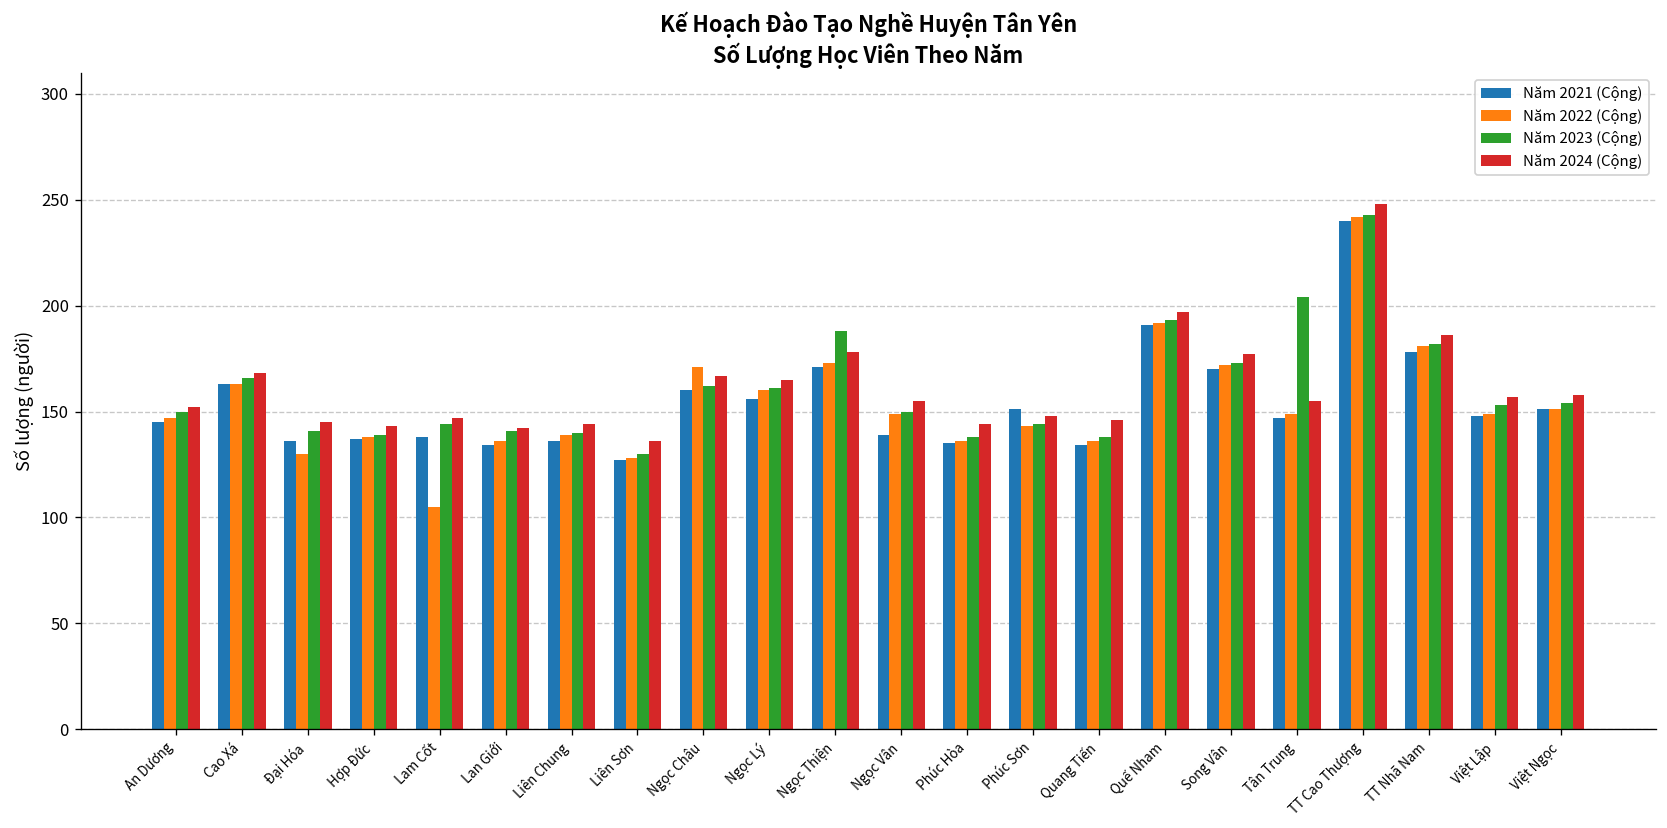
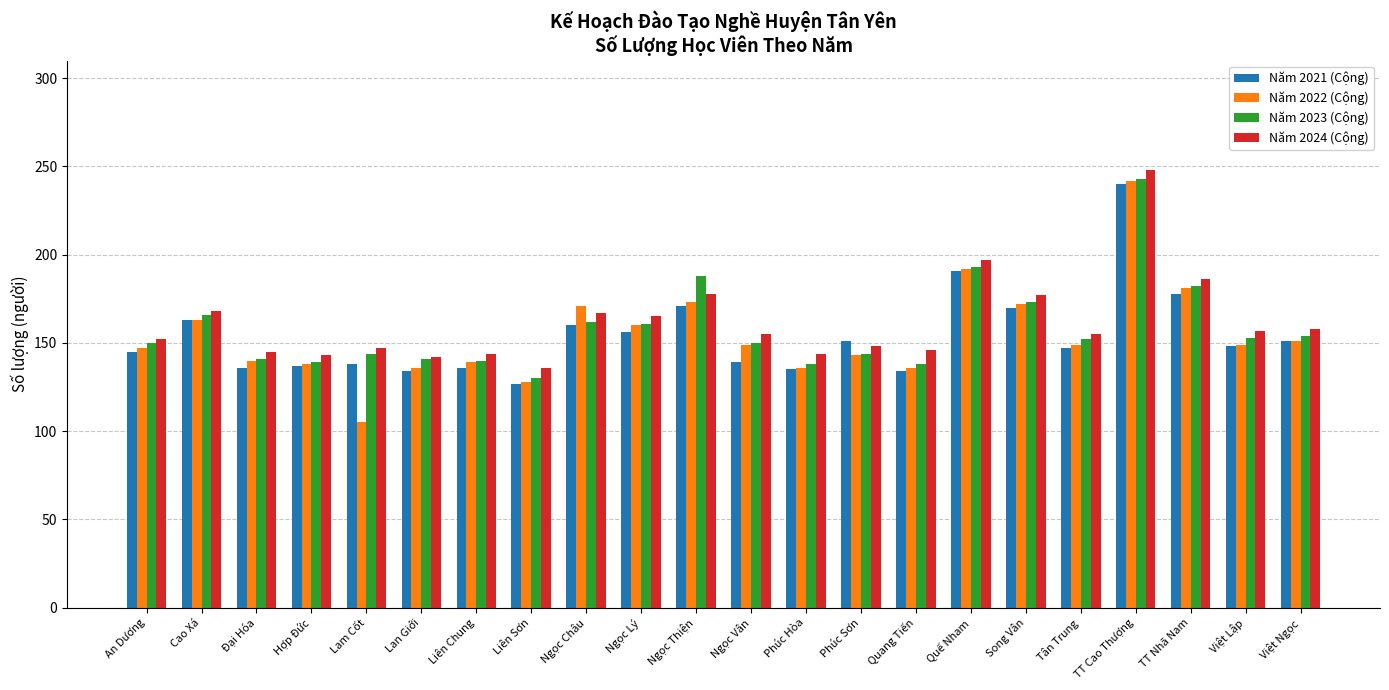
  {
    "Năm 2021 (Cộng)": {
      "An Dương": 145,
      "Cao Xá": 163,
      "Đại Hóa": 136,
      "Hợp Đức": 137,
      "Lam Cốt": 138,
      "Lan Giới": 134,
      "Liên Chung": 136,
      "Liên Sơn": 127,
      "Ngọc Châu": 160,
      "Ngọc Lý": 156,
      "Ngọc Thiện": 171,
      "Ngọc Vân": 139,
      "Phúc Hòa": 135,
      "Phúc Sơn": 151,
      "Quang Tiến": 134,
      "Quế Nham": 191,
      "Song Vân": 170,
      "Tân Trung": 147,
      "TT Cao Thượng": 240,
      "TT Nhã Nam": 178,
      "Việt Lập": 148,
      "Việt Ngọc": 151
    },
    "Năm 2022 (Cộng)": {
      "An Dương": 147,
      "Cao Xá": 163,
-     "Đại Hóa": 130,
+     "Đại Hóa": 140,
      "Hợp Đức": 138,
      "Lam Cốt": 105,
      "Lan Giới": 136,
      "Liên Chung": 139,
      "Liên Sơn": 128,
      "Ngọc Châu": 171,
      "Ngọc Lý": 160,
      "Ngọc Thiện": 173,
      "Ngọc Vân": 149,
      "Phúc Hòa": 136,
      "Phúc Sơn": 143,
      "Quang Tiến": 136,
      "Quế Nham": 192,
      "Song Vân": 172,
      "Tân Trung": 149,
      "TT Cao Thượng": 242,
      "TT Nhã Nam": 181,
      "Việt Lập": 149,
      "Việt Ngọc": 151
    },
    "Năm 2023 (Cộng)": {
      "An Dương": 150,
      "Cao Xá": 166,
      "Đại Hóa": 141,
      "Hợp Đức": 139,
      "Lam Cốt": 144,
      "Lan Giới": 141,
      "Liên Chung": 140,
      "Liên Sơn": 130,
      "Ngọc Châu": 162,
      "Ngọc Lý": 161,
      "Ngọc Thiện": 188,
      "Ngọc Vân": 150,
      "Phúc Hòa": 138,
      "Phúc Sơn": 144,
      "Quang Tiến": 138,
      "Quế Nham": 193,
      "Song Vân": 173,
-     "Tân Trung": 204,
+     "Tân Trung": 152,
      "TT Cao Thượng": 243,
      "TT Nhã Nam": 182,
      "Việt Lập": 153,
      "Việt Ngọc": 154
    },
    "Năm 2024 (Cộng)": {
      "An Dương": 152,
      "Cao Xá": 168,
      "Đại Hóa": 145,
      "Hợp Đức": 143,
      "Lam Cốt": 147,
      "Lan Giới": 142,
      "Liên Chung": 144,
      "Liên Sơn": 136,
      "Ngọc Châu": 167,
      "Ngọc Lý": 165,
      "Ngọc Thiện": 178,
      "Ngọc Vân": 155,
      "Phúc Hòa": 144,
      "Phúc Sơn": 148,
      "Quang Tiến": 146,
      "Quế Nham": 197,
      "Song Vân": 177,
      "Tân Trung": 155,
      "TT Cao Thượng": 248,
      "TT Nhã Nam": 186,
      "Việt Lập": 157,
      "Việt Ngọc": 158
    }
  }
